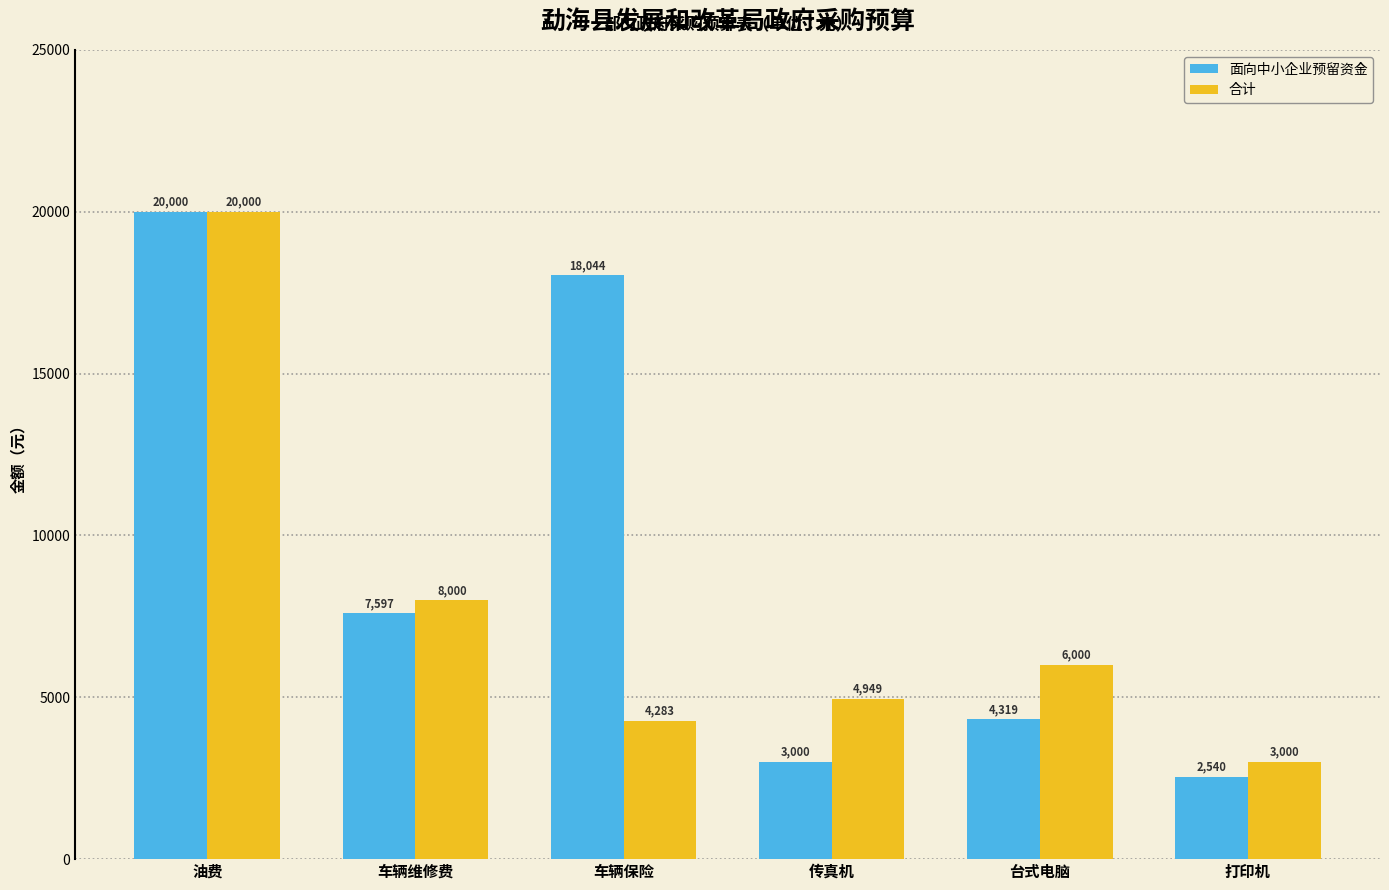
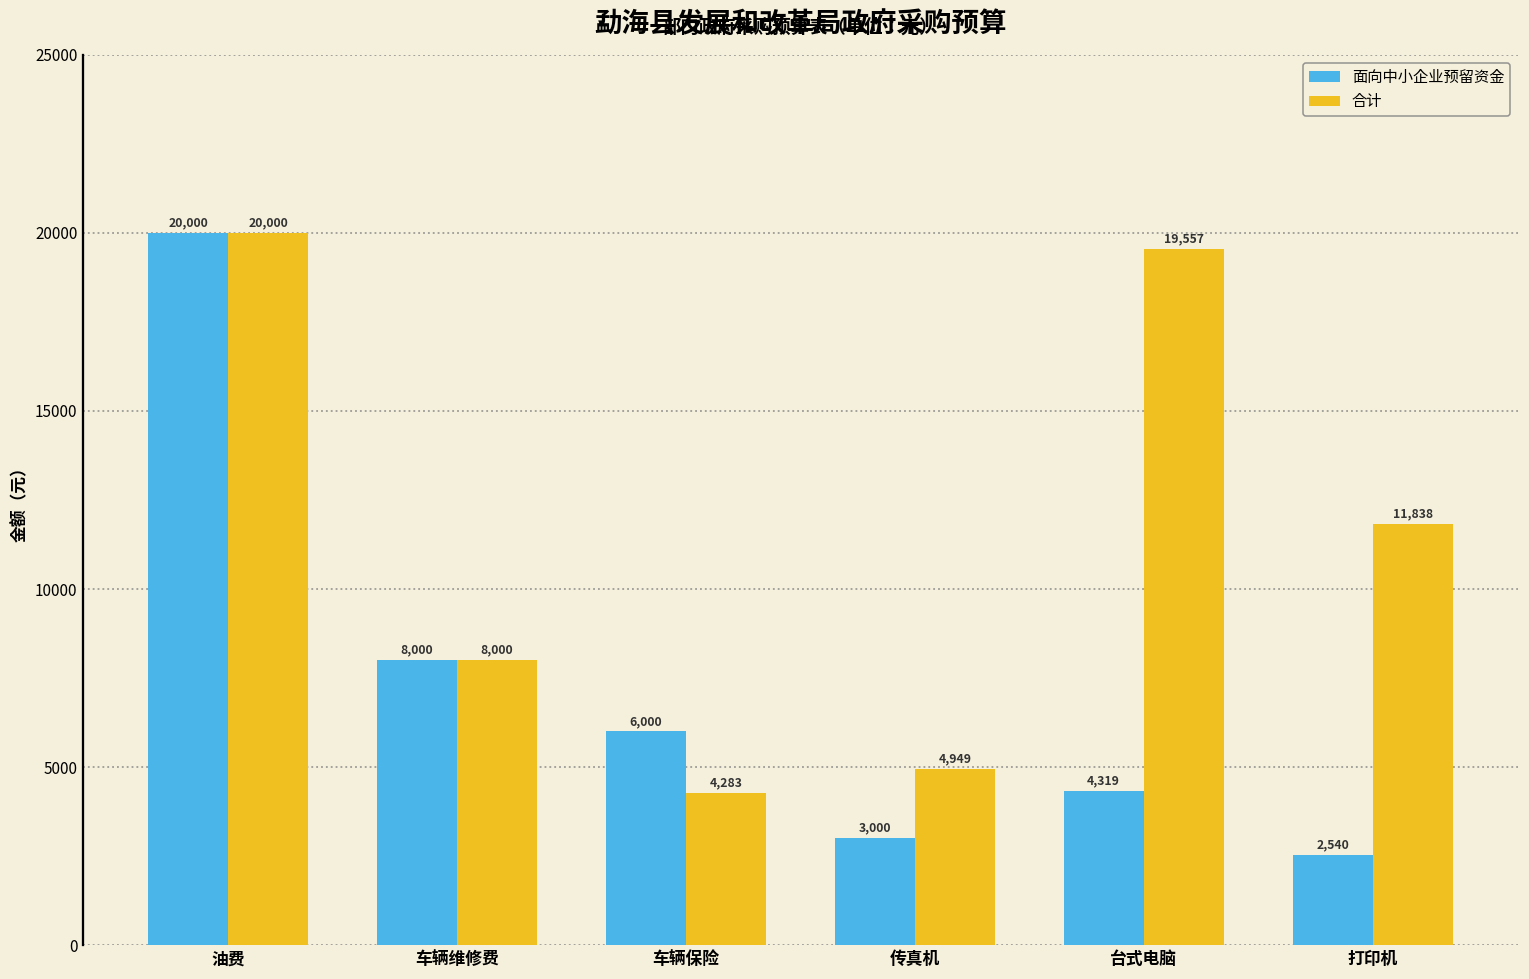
  {
    "面向中小企业预留资金": {
      "油费": "20,000",
-     "车辆维修费": "7,597",
-     "车辆保险": "18,044",
+     "车辆维修费": "8,000",
+     "车辆保险": "6,000",
      "传真机": "3,000",
      "台式电脑": "4,319",
      "打印机": "2,540"
    },
    "合计": {
      "油费": "20,000",
      "车辆维修费": "8,000",
      "车辆保险": "4,283",
      "传真机": "4,949",
-     "台式电脑": "6,000",
-     "打印机": "3,000"
+     "台式电脑": "19,557",
+     "打印机": "11,838"
    }
  }
